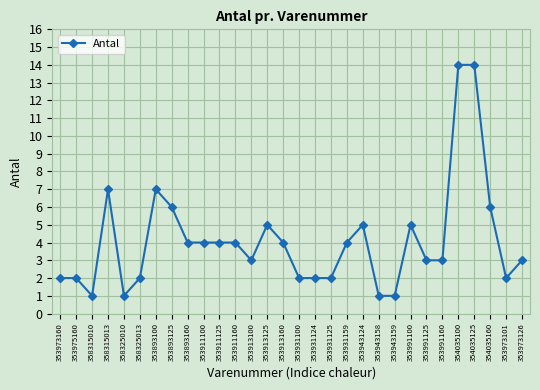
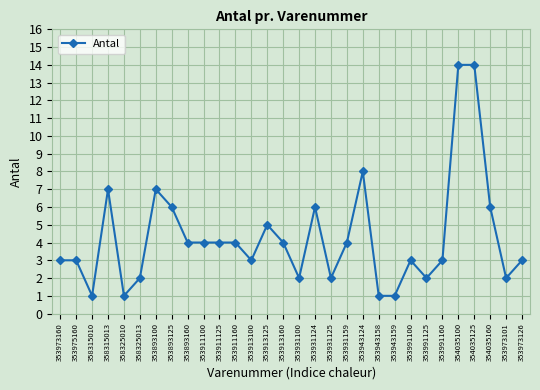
  {
-   "353973160": 2,
-   "353975160": 2,
+   "353973160": 3,
+   "353975160": 3,
    "358315010": 1,
    "358315013": 7,
    "358325010": 1,
    "358325013": 2,
    "353893100": 7,
    "353893125": 6,
    "353893160": 4,
    "353911100": 4,
    "353911125": 4,
    "353911160": 4,
    "353913100": 3,
    "353913125": 5,
    "353913160": 4,
    "353931100": 2,
-   "353931124": 2,
+   "353931124": 6,
    "353931125": 2,
    "353931159": 4,
-   "353943124": 5,
+   "353943124": 8,
    "353943158": 1,
    "353943159": 1,
-   "353991100": 5,
-   "353991125": 3,
+   "353991100": 3,
+   "353991125": 2,
    "353991160": 3,
    "354035100": 14,
    "354035125": 14,
    "354035160": 6,
    "353973101": 2,
    "353973126": 3
  }
